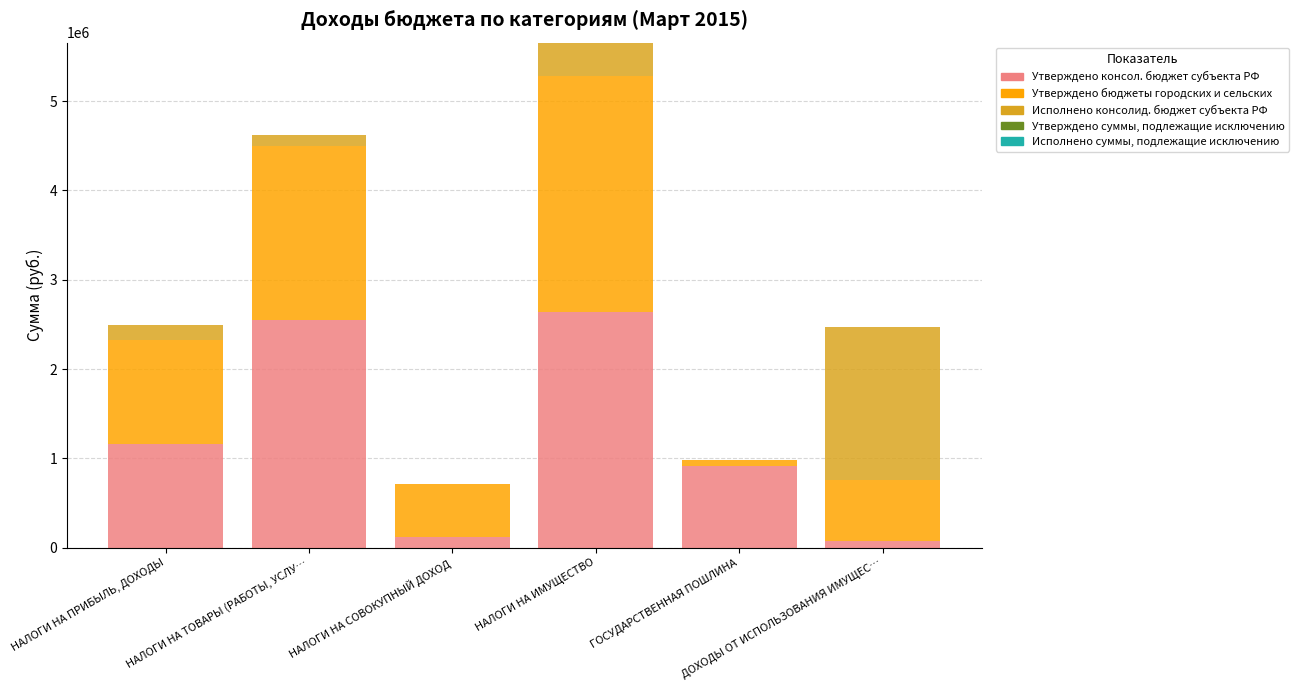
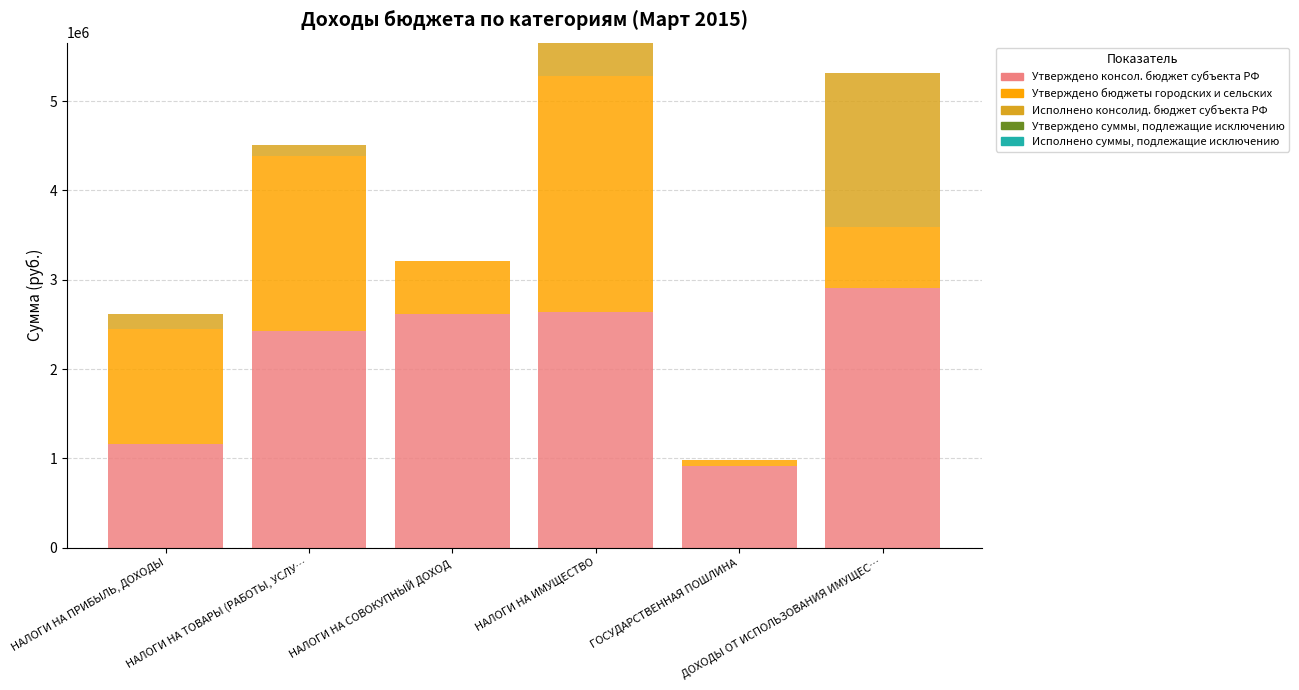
  {
    "Утверждено консол. бюджет субъекта РФ": {
      "НАЛОГИ НА ПРИБЫЛЬ, ДОХОДЫ": 1200000,
-     "НАЛОГИ НА ТОВАРЫ (РАБОТЫ, УСЛУ…": 2500000,
-     "НАЛОГИ НА СОВОКУПНЫЙ ДОХОД": 100000,
+     "НАЛОГИ НА ТОВАРЫ (РАБОТЫ, УСЛУ…": 2400000,
+     "НАЛОГИ НА СОВОКУПНЫЙ ДОХОД": 2600000,
      "НАЛОГИ НА ИМУЩЕСТВО": 2600000,
      "ГОСУДАРСТВЕННАЯ ПОШЛИНА": 900000,
-     "ДОХОДЫ ОТ ИСПОЛЬЗОВАНИЯ ИМУЩЕС…": 100000
+     "ДОХОДЫ ОТ ИСПОЛЬЗОВАНИЯ ИМУЩЕС…": 2900000
    },
    "Утверждено бюджеты городских и сельских": {
-     "НАЛОГИ НА ПРИБЫЛЬ, ДОХОДЫ": 1200000,
+     "НАЛОГИ НА ПРИБЫЛЬ, ДОХОДЫ": 1300000,
      "НАЛОГИ НА ТОВАРЫ (РАБОТЫ, УСЛУ…": 2000000,
      "НАЛОГИ НА СОВОКУПНЫЙ ДОХОД": 600000,
      "НАЛОГИ НА ИМУЩЕСТВО": 2600000,
      "ГОСУДАРСТВЕННАЯ ПОШЛИНА": 100000,
      "ДОХОДЫ ОТ ИСПОЛЬЗОВАНИЯ ИМУЩЕС…": 700000
    },
    "Исполнено суммы, подлежащие исключению": {
      "НАЛОГИ НА СОВОКУПНЫЙ ДОХОД": 0,
      "ГОСУДАРСТВЕННАЯ ПОШЛИНА": 0
    }
  }
